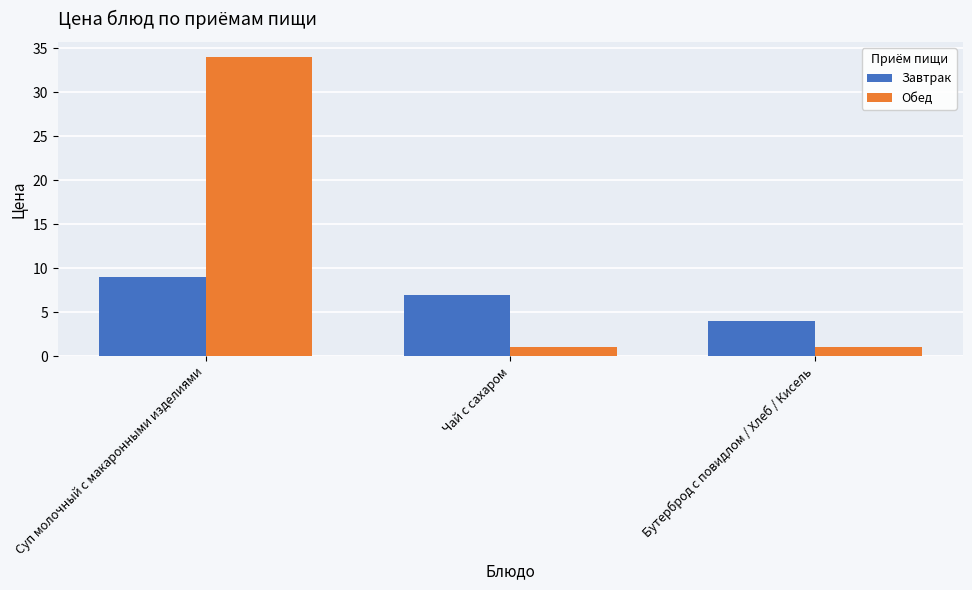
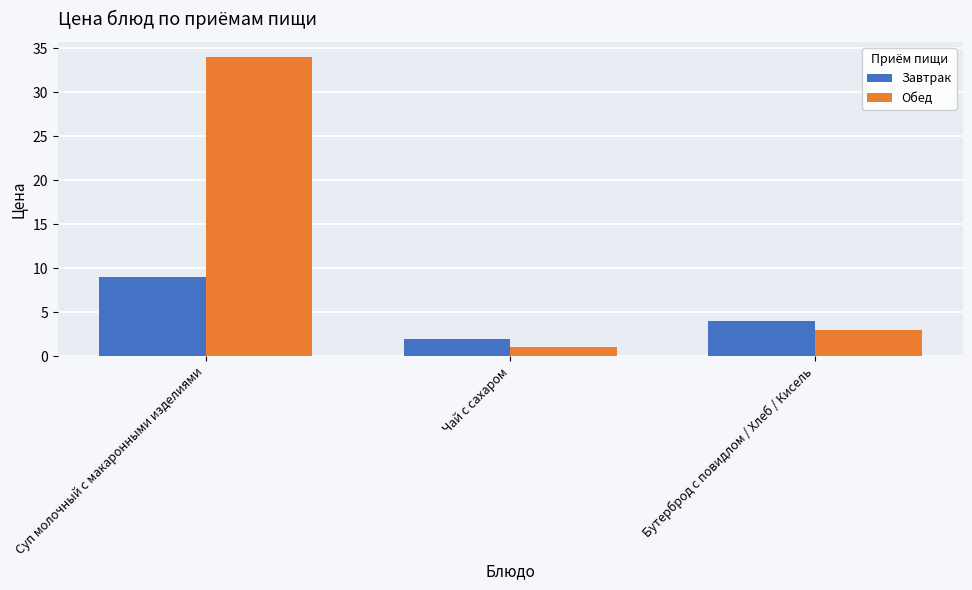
  {
    "Завтрак": {
      "Суп молочный с макаронными изделиями": 9,
-     "Чай с сахаром": 7,
+     "Чай с сахаром": 2,
      "Бутерброд с повидлом / Хлеб / Кисель": 4
    },
    "Обед": {
      "Суп молочный с макаронными изделиями": 34,
      "Чай с сахаром": 1,
-     "Бутерброд с повидлом / Хлеб / Кисель": 1
+     "Бутерброд с повидлом / Хлеб / Кисель": 3
    }
  }
